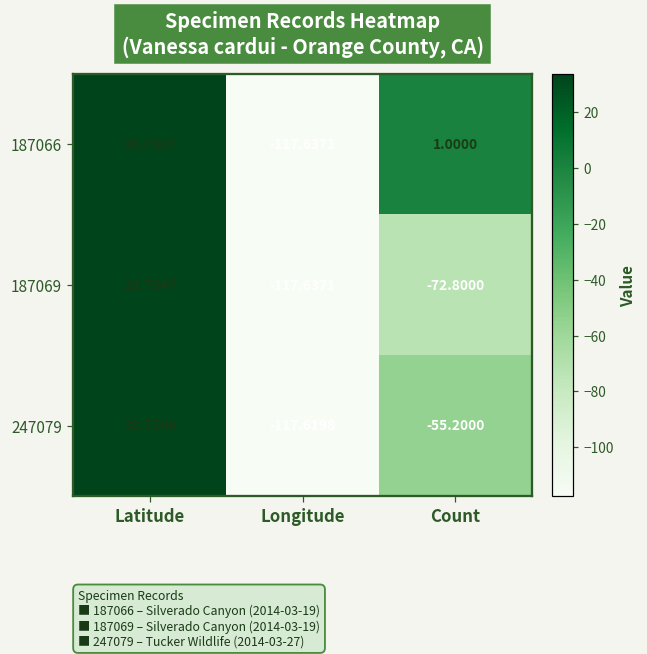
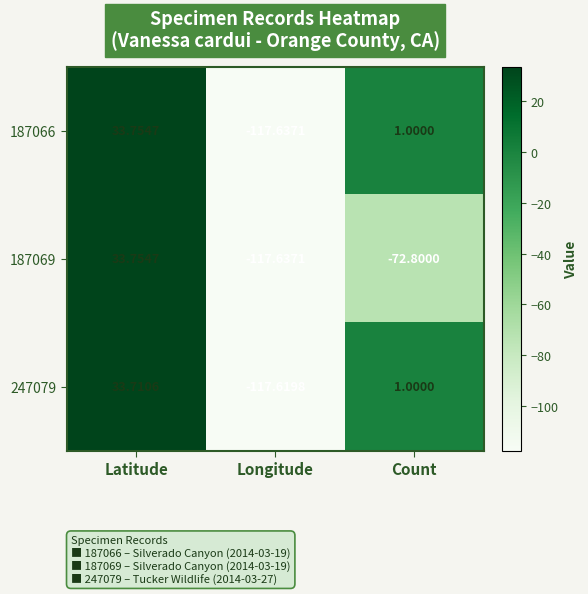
  {
    "187066": {
      "Count": 1.0000
    },
    "187069": {
      "Count": -72.8000
    },
    "247079": {
-     "Count": -55.2000
+     "Count": 1.0000
    }
  }
